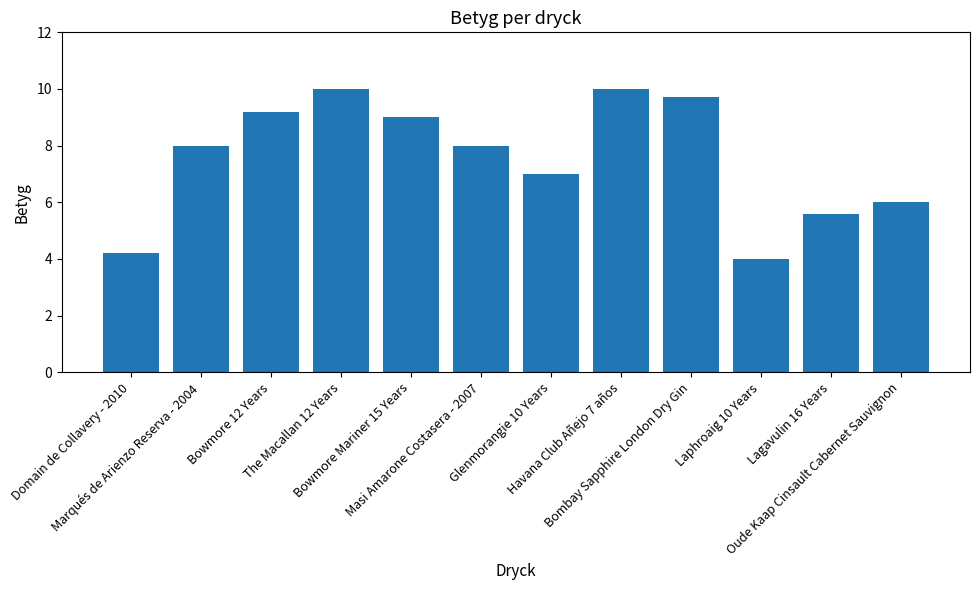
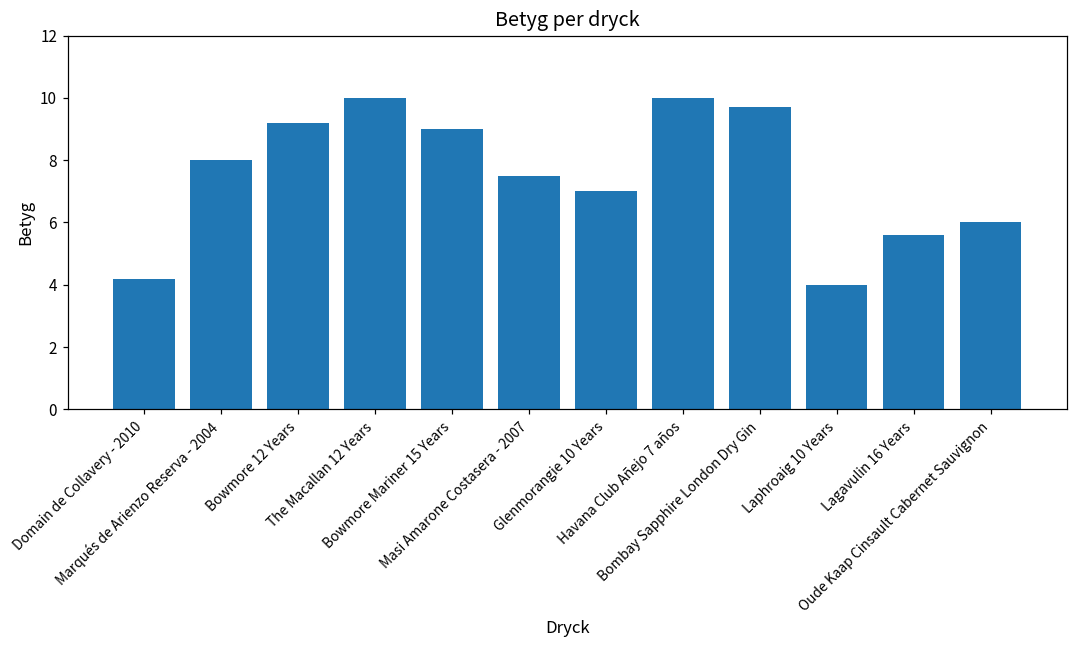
  {
    "Domain de Collavery - 2010": 4.2,
    "Marqués de Arienzo Reserva - 2004": 8.0,
    "Bowmore 12 Years": 9.2,
    "The Macallan 12 Years": 10.0,
    "Bowmore Mariner 15 Years": 9.0,
-   "Masi Amarone Costasera - 2007": 8.0,
+   "Masi Amarone Costasera - 2007": 7.5,
    "Glenmorangie 10 Years": 7.0,
    "Havana Club Añejo 7 años": 10.0,
    "Bombay Sapphire London Dry Gin": 9.7,
    "Laphroaig 10 Years": 4.0,
    "Lagavulin 16 Years": 5.6,
    "Oude Kaap Cinsault Cabernet Sauvignon": 6.0
  }
